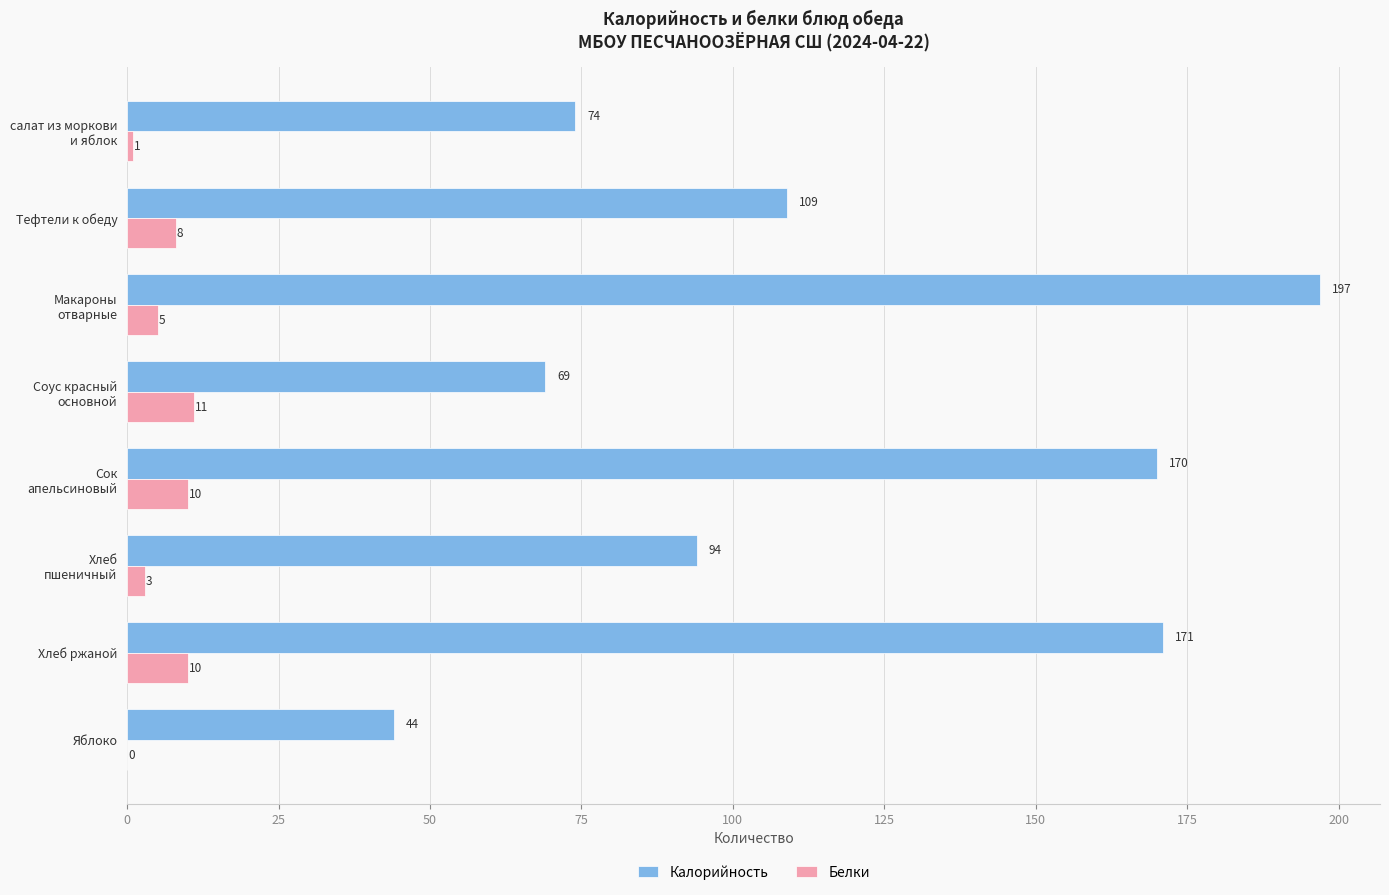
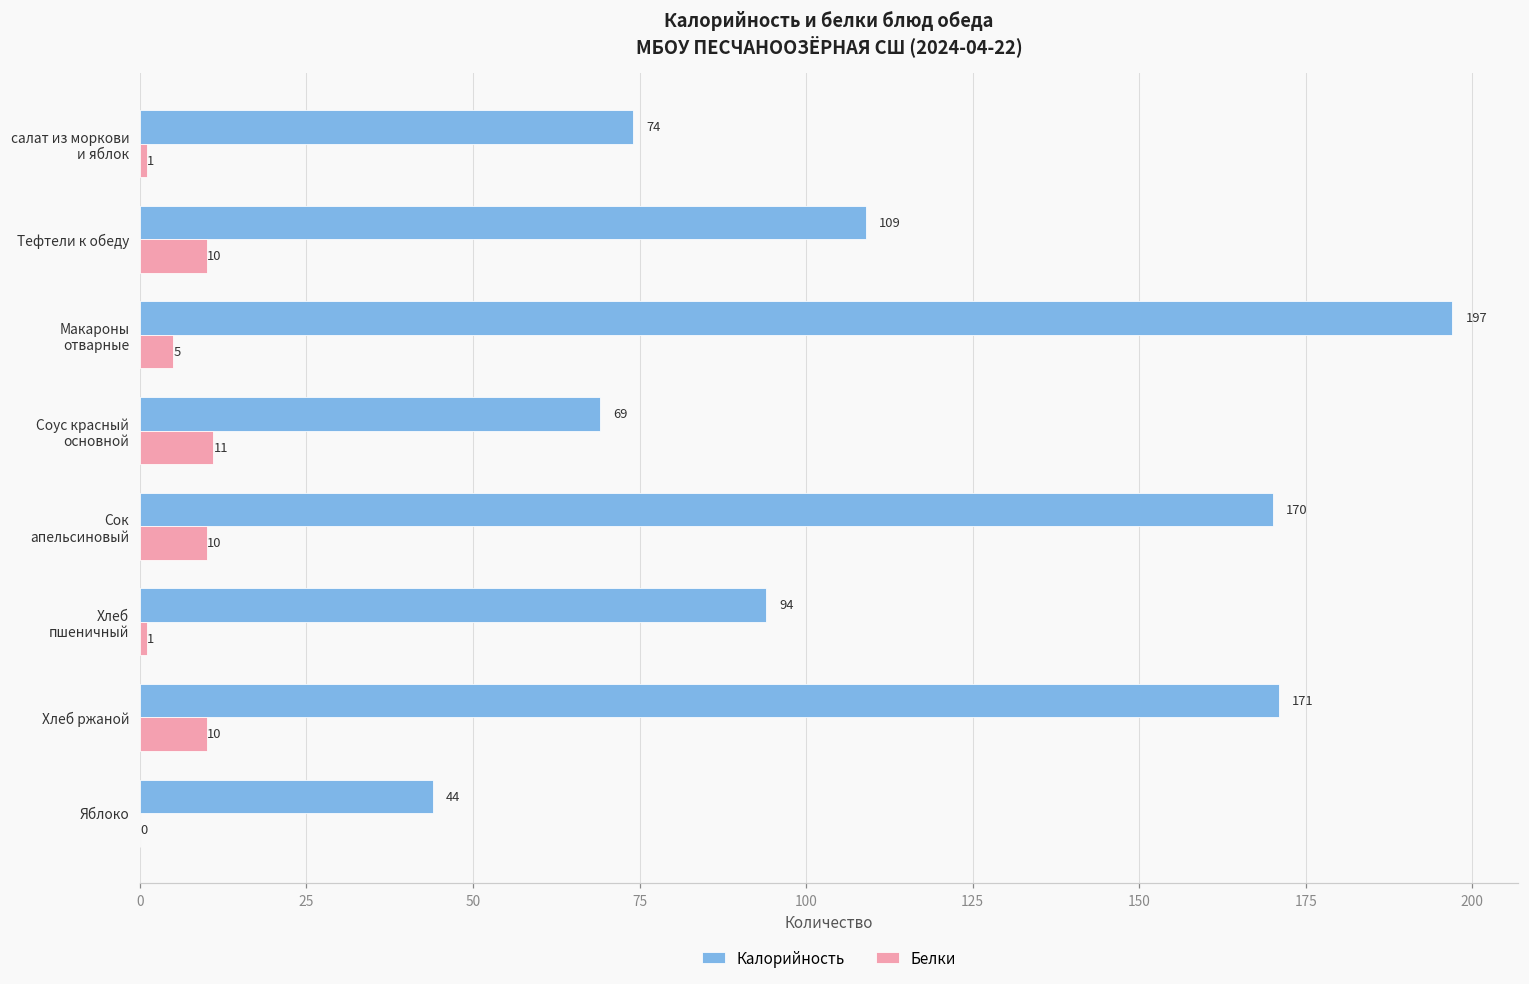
  {
    "Калорийность": {
      "салат из моркови и яблок": 74,
      "Тефтели к обеду": 109,
      "Макароны отварные": 197,
      "Соус красный основной": 69,
      "Сок апельсиновый": 170,
      "Хлеб пшеничный": 94,
      "Хлеб ржаной": 171,
      "Яблоко": 44
    },
    "Белки": {
      "салат из моркови и яблок": 1,
-     "Тефтели к обеду": 8,
+     "Тефтели к обеду": 10,
      "Макароны отварные": 5,
      "Соус красный основной": 11,
      "Сок апельсиновый": 10,
-     "Хлеб пшеничный": 3,
+     "Хлеб пшеничный": 1,
      "Хлеб ржаной": 10,
      "Яблоко": 0
    }
  }
